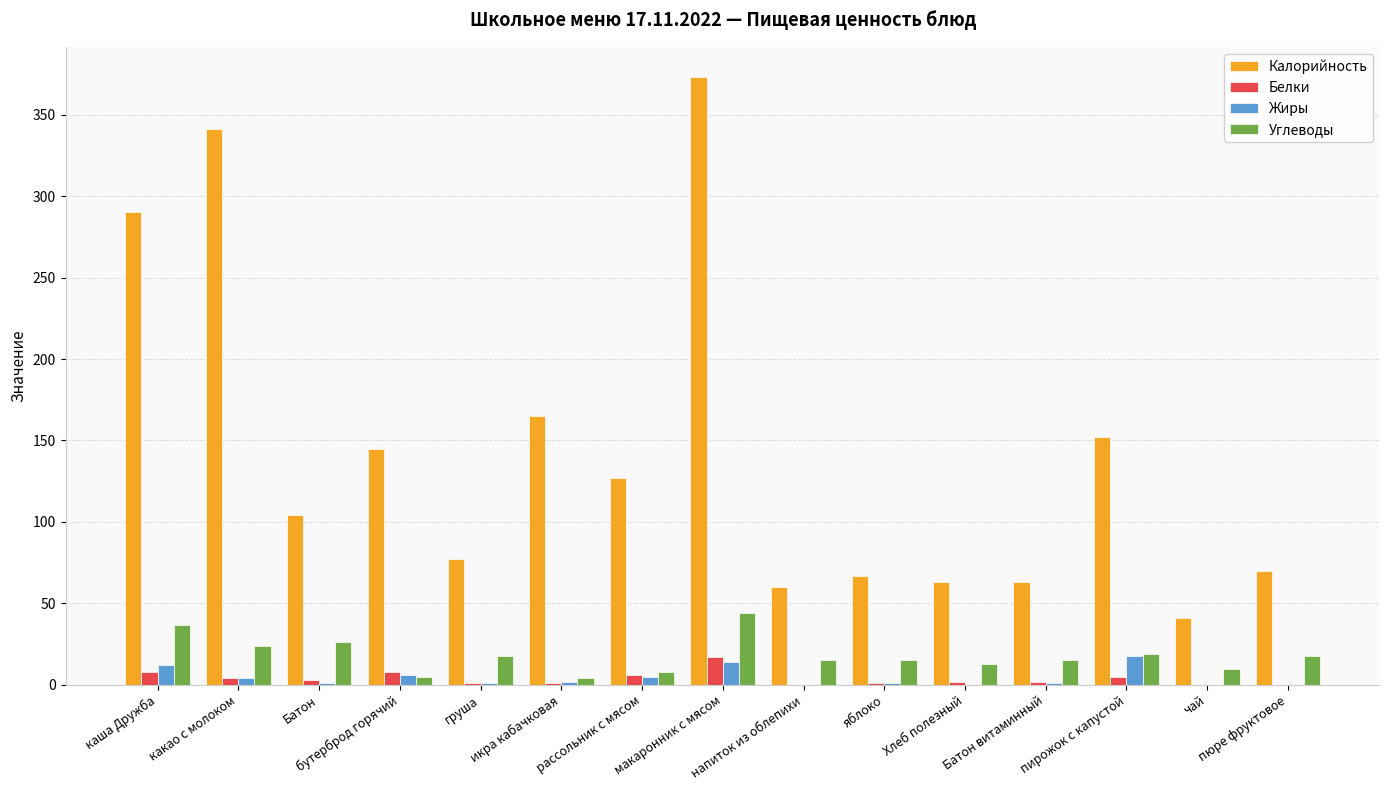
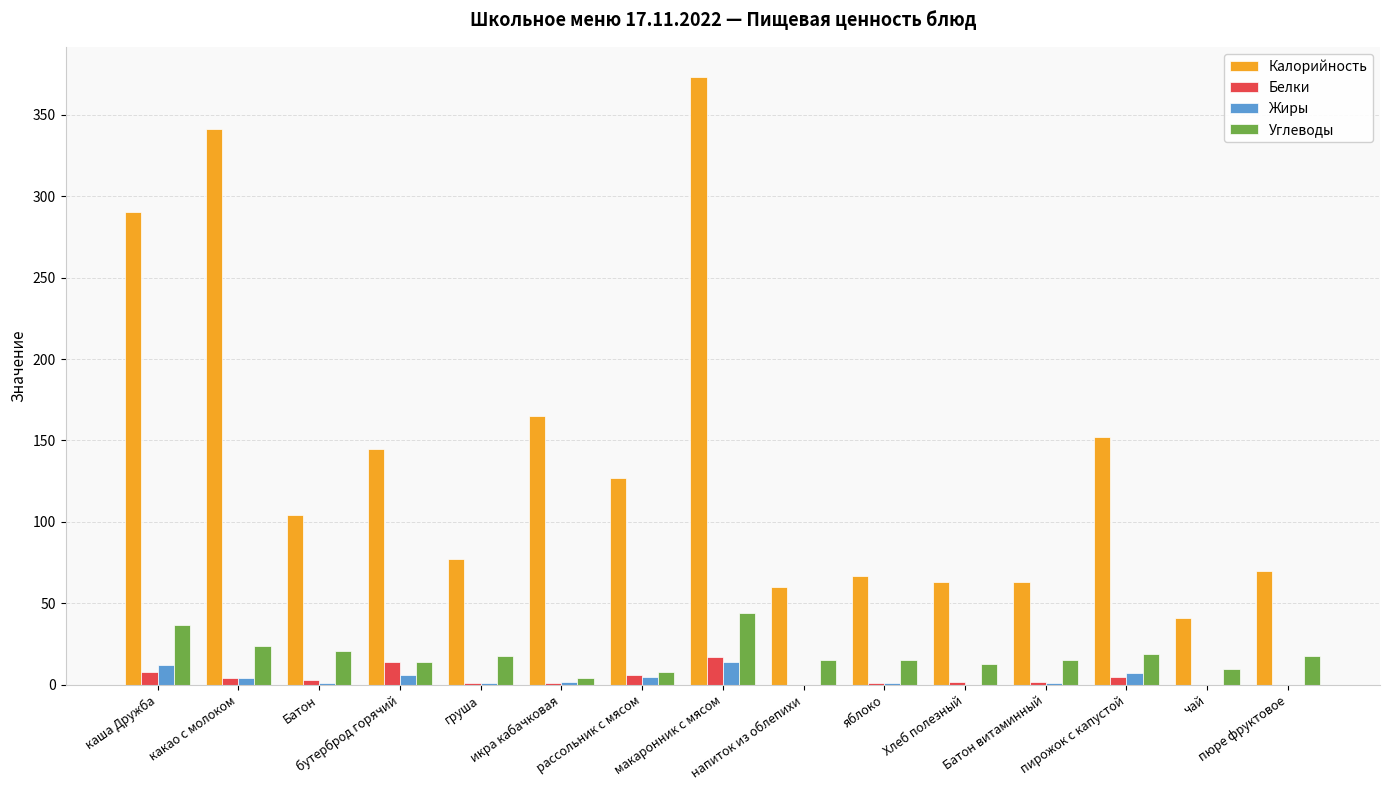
  {
    "Калорийность": {
      "каша Дружба": 290,
      "какао с молоком": 341,
      "Батон": 104,
      "бутерброд горячий": 145,
      "груша": 77,
      "икра кабачковая": 165,
      "рассольник с мясом": 127,
      "макаронник с мясом": 373,
      "напиток из облепихи": 60,
      "яблоко": 67,
      "Хлеб полезный": 63,
      "Батон витаминный": 63,
      "пирожок с капустой": 152,
      "чай": 41,
      "пюре фруктовое": 70
    },
    "Белки": {
      "каша Дружба": 8,
      "какао с молоком": 4,
      "Батон": 3,
-     "бутерброд горячий": 8,
+     "бутерброд горячий": 14,
      "рассольник с мясом": 6,
      "макаронник с мясом": 17,
      "напиток из облепихи": 0,
      "Хлеб полезный": 2,
      "Батон витаминный": 2,
      "пирожок с капустой": 5,
      "чай": 0,
      "пюре фруктовое": 0
    },
    "Жиры": {
      "каша Дружба": 12,
      "какао с молоком": 4,
      "бутерброд горячий": 6,
      "икра кабачковая": 2,
      "рассольник с мясом": 5,
      "макаронник с мясом": 14,
      "напиток из облепихи": 0,
      "Хлеб полезный": 0,
-     "пирожок с капустой": 18,
+     "пирожок с капустой": 7,
      "чай": 0,
      "пюре фруктовое": 0
    },
    "Углеводы": {
      "каша Дружба": 37,
      "какао с молоком": 24,
-     "Батон": 26,
-     "бутерброд горячий": 5,
+     "Батон": 21,
+     "бутерброд горячий": 14,
      "груша": 18,
      "икра кабачковая": 4,
      "рассольник с мясом": 8,
      "макаронник с мясом": 44,
      "напиток из облепихи": 15,
      "яблоко": 15,
      "Хлеб полезный": 13,
      "Батон витаминный": 15,
      "пирожок с капустой": 19,
      "чай": 10,
      "пюре фруктовое": 18
    }
  }
